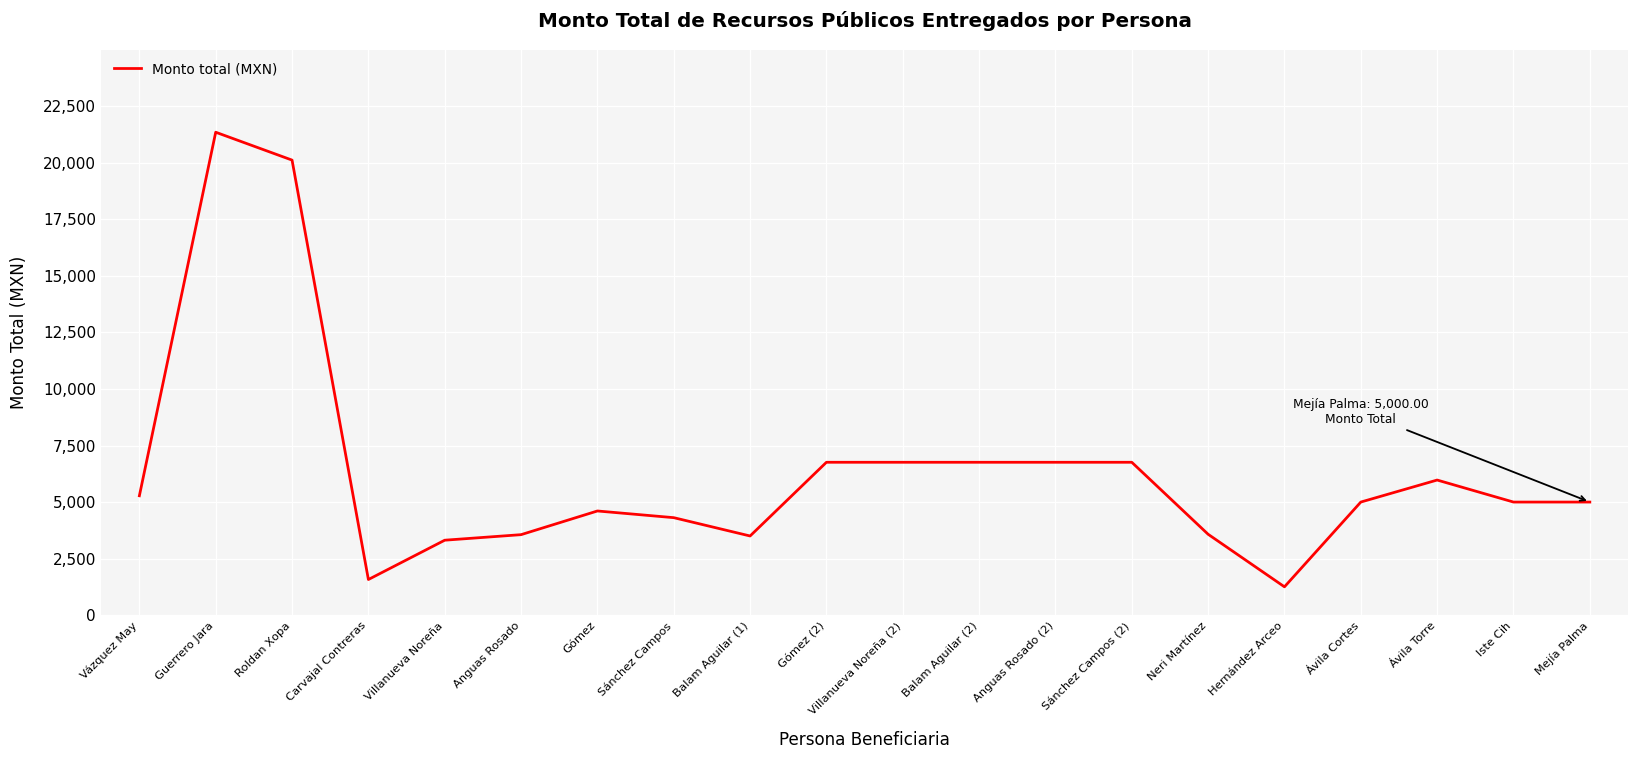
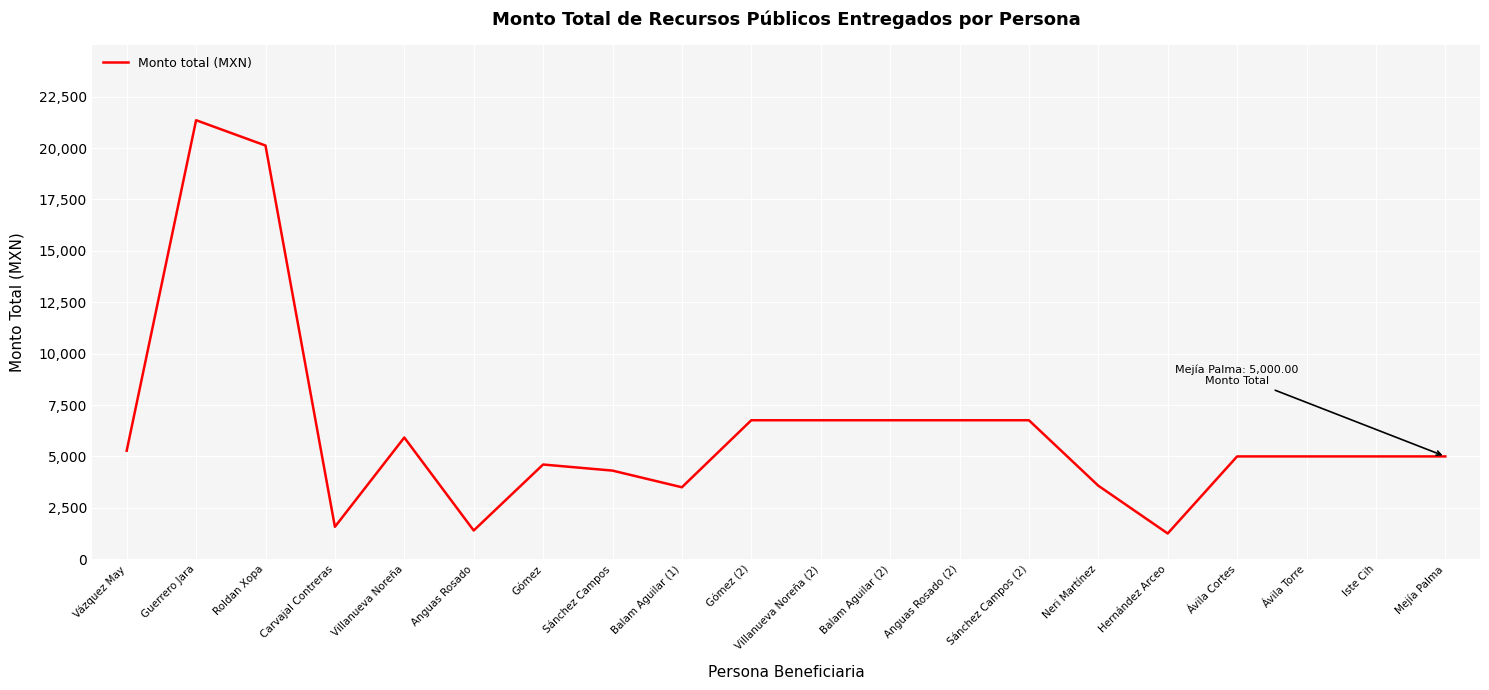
  {
    "Vázquez May": "5,300",
    "Guerrero Jara": "21,400",
    "Roldan Xopa": "20,100",
    "Carvajal Contreras": "1,600",
-   "Villanueva Noreña": "3,300",
-   "Anguas Rosado": "3,600",
+   "Villanueva Noreña": "5,900",
+   "Anguas Rosado": "1,400",
    "Gómez": "4,600",
    "Sánchez Campos": "4,300",
    "Balam Aguilar (1)": "3,500",
    "Gómez (2)": "6,800",
    "Villanueva Noreña (2)": "6,800",
    "Balam Aguilar (2)": "6,800",
    "Anguas Rosado (2)": "6,800",
    "Sánchez Campos (2)": "6,800",
    "Neri Martínez": "3,600",
    "Hernández Arceo": "1,300",
-   "Ávila Torre": "6,000",
+   "Ávila Torre": "5,000",
    "Mejía Palma": "5,000"
  }
